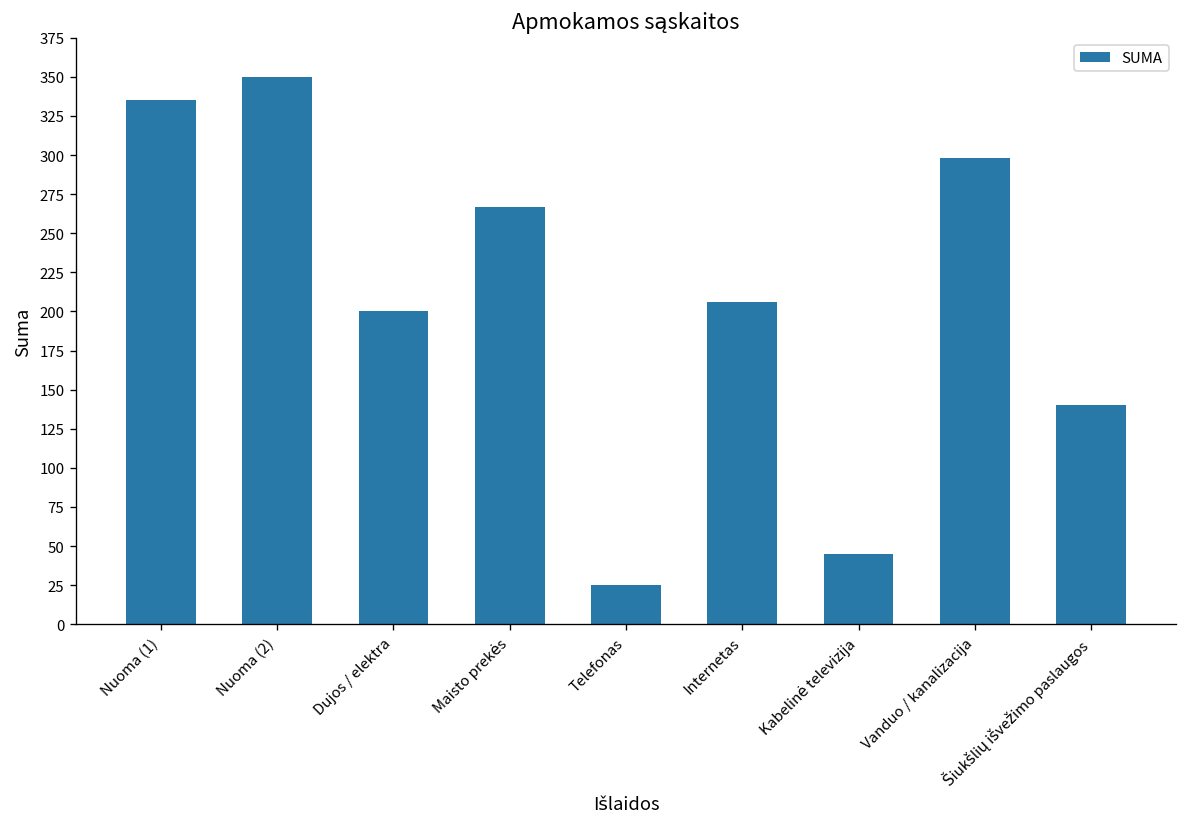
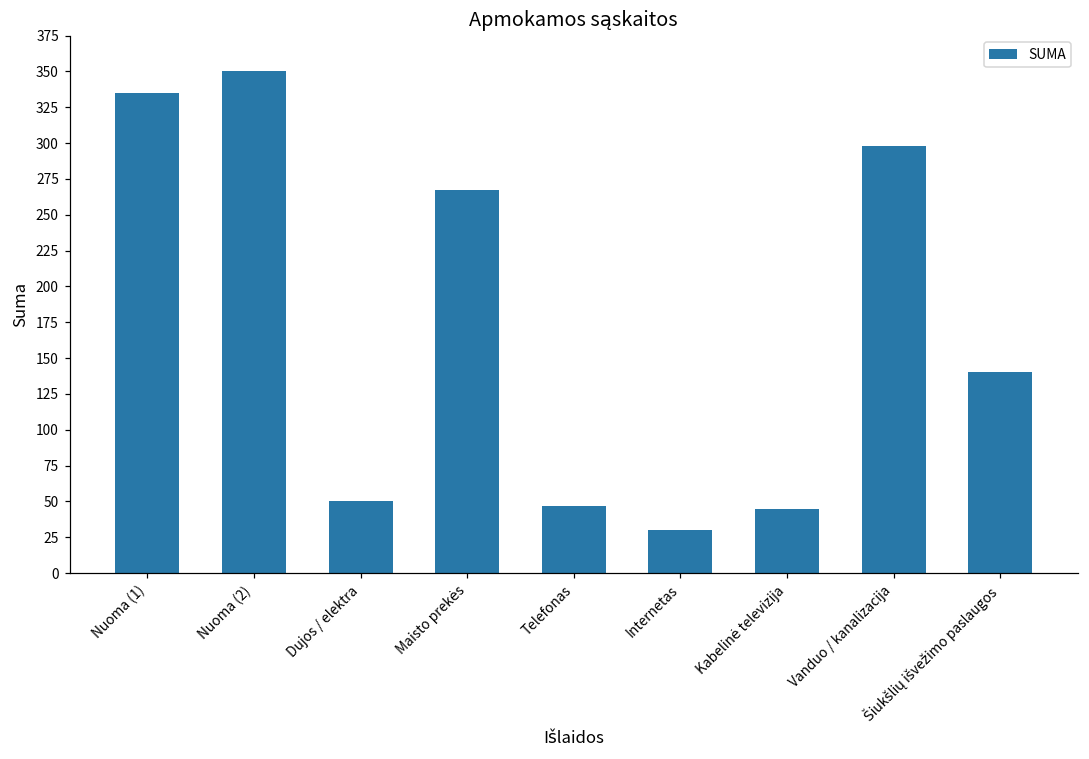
  {
    "Nuoma (1)": 335,
    "Nuoma (2)": 350,
-   "Dujos / elektra": 200,
+   "Dujos / elektra": 50,
    "Maisto prekės": 267,
-   "Telefonas": 25,
-   "Internetas": 206,
+   "Telefonas": 47,
+   "Internetas": 30,
    "Kabelinė televizija": 45,
    "Vanduo / kanalizacija": 298,
    "Šiukšlių išvežimo paslaugos": 140
  }
